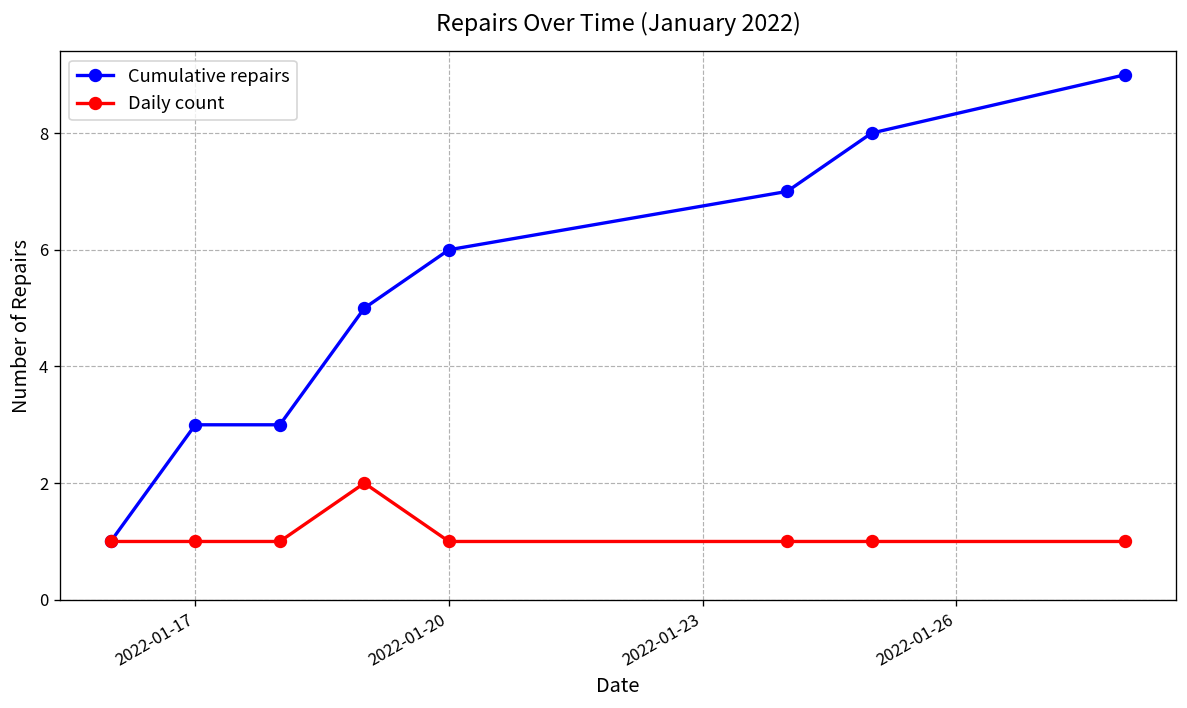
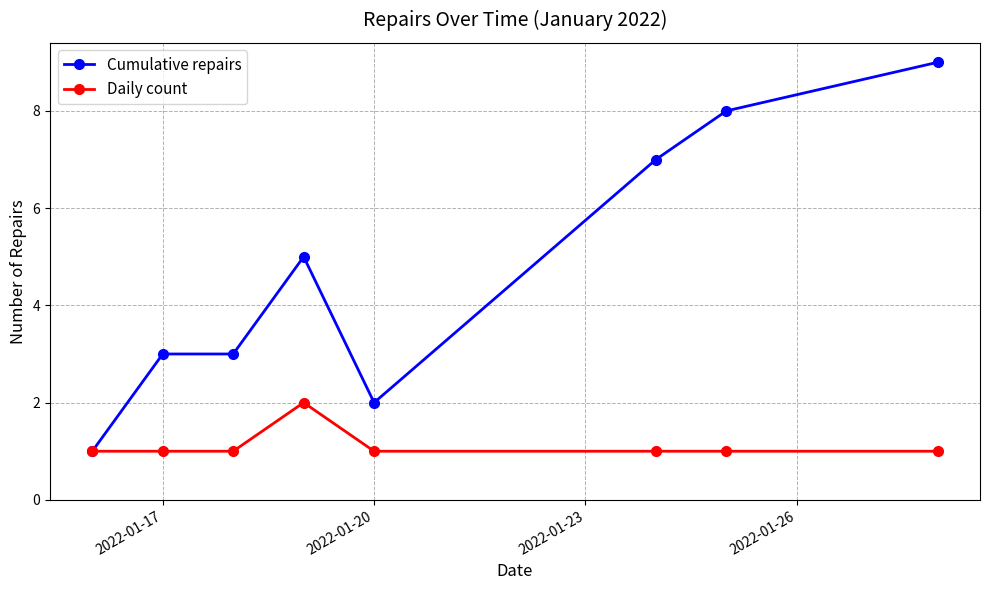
  {
    "Cumulative repairs": {
      "2022-01-17": 3,
-     "2022-01-20": 6
+     "2022-01-20": 2
    },
    "Daily count": {
      "2022-01-17": 1,
      "2022-01-20": 1
    }
  }
